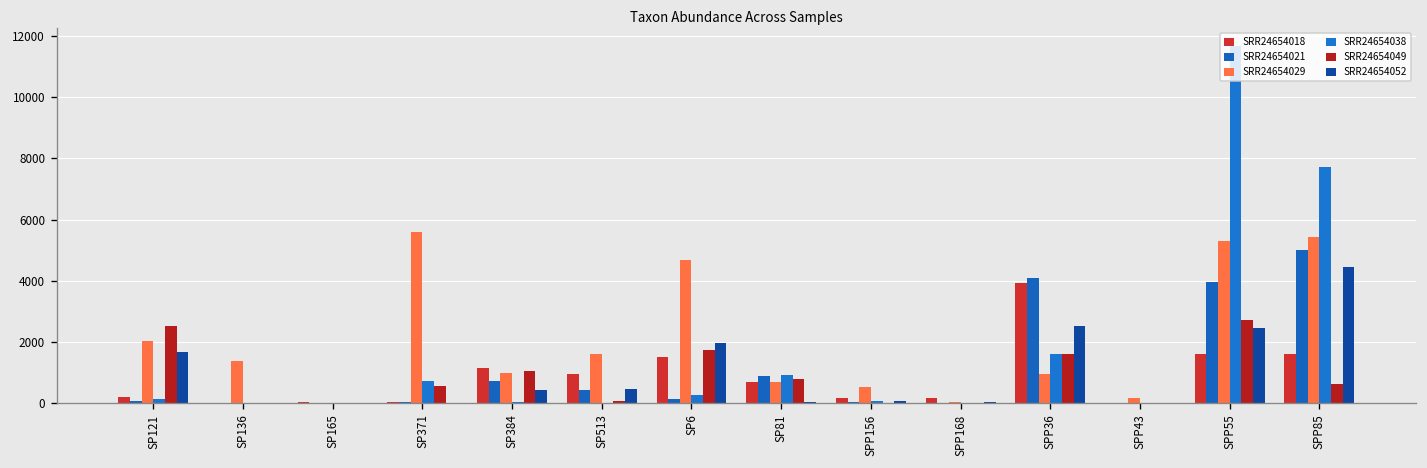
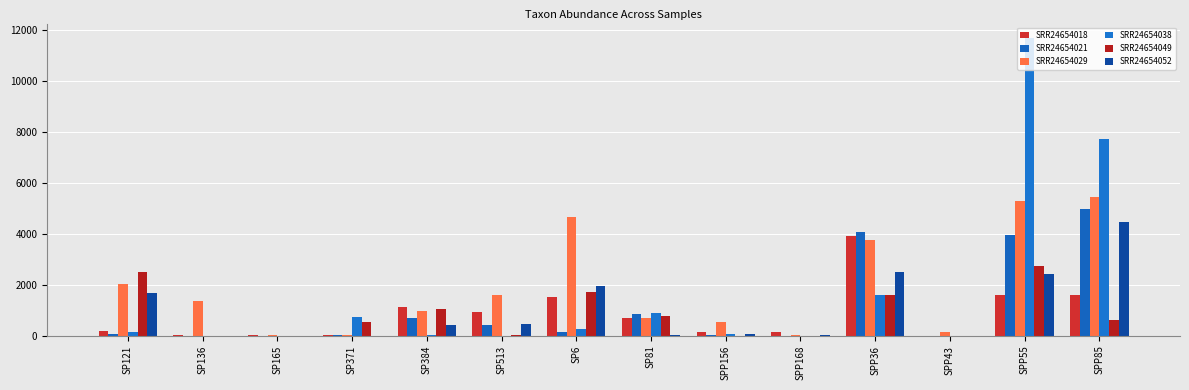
  {
    "SRR24654029": {
      "SP121": 2000,
      "SP136": 1400,
-     "SP371": 5600,
+     "SP371": 0,
      "SP384": 1000,
      "SP513": 1600,
      "SP6": 4700,
      "SP81": 700,
      "SPP156": 500,
-     "SPP36": 1000,
+     "SPP36": 3700,
      "SPP43": 200,
      "SPP55": 5300,
      "SPP85": 5400
    }
  }
